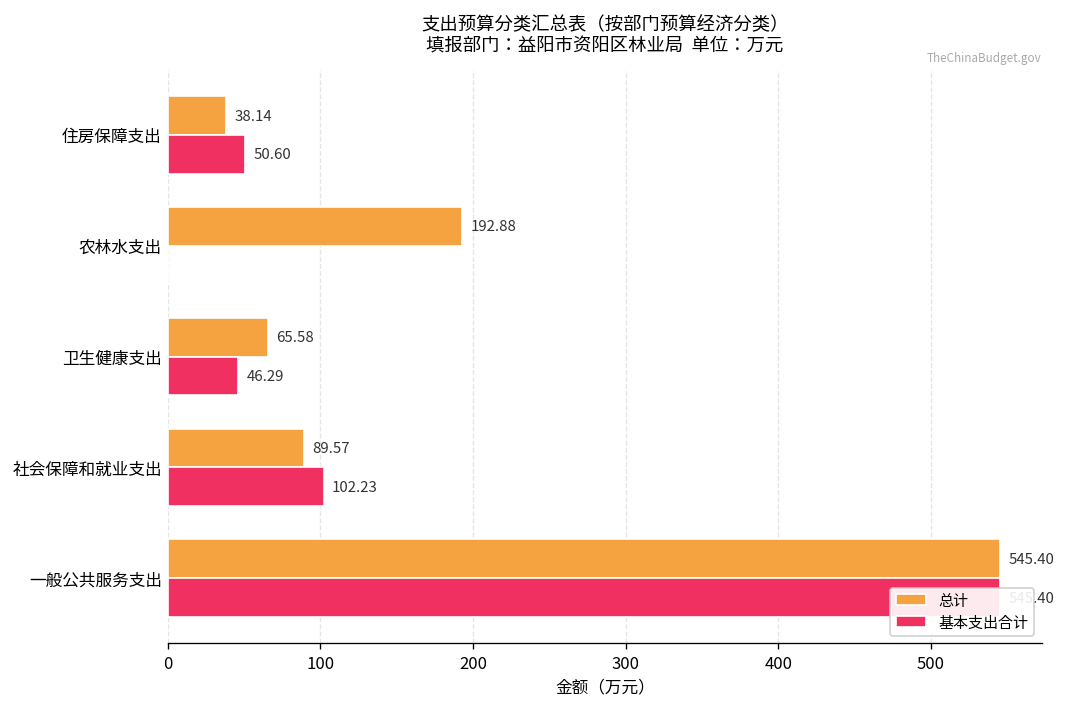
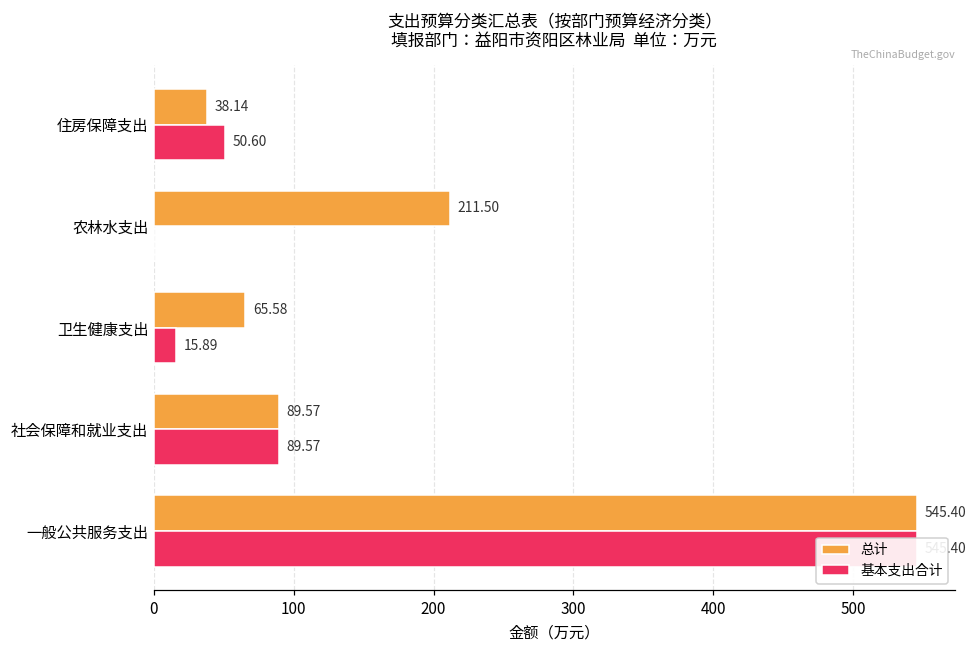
  {
    "总计": {
      "住房保障支出": 38.14,
-     "农林水支出": 192.88,
+     "农林水支出": 211.50,
      "卫生健康支出": 65.58,
      "社会保障和就业支出": 89.57,
      "一般公共服务支出": 545.40
    },
    "基本支出合计": {
      "住房保障支出": 50.60,
-     "卫生健康支出": 46.29,
-     "社会保障和就业支出": 102.23
+     "卫生健康支出": 15.89,
+     "社会保障和就业支出": 89.57
    }
  }
